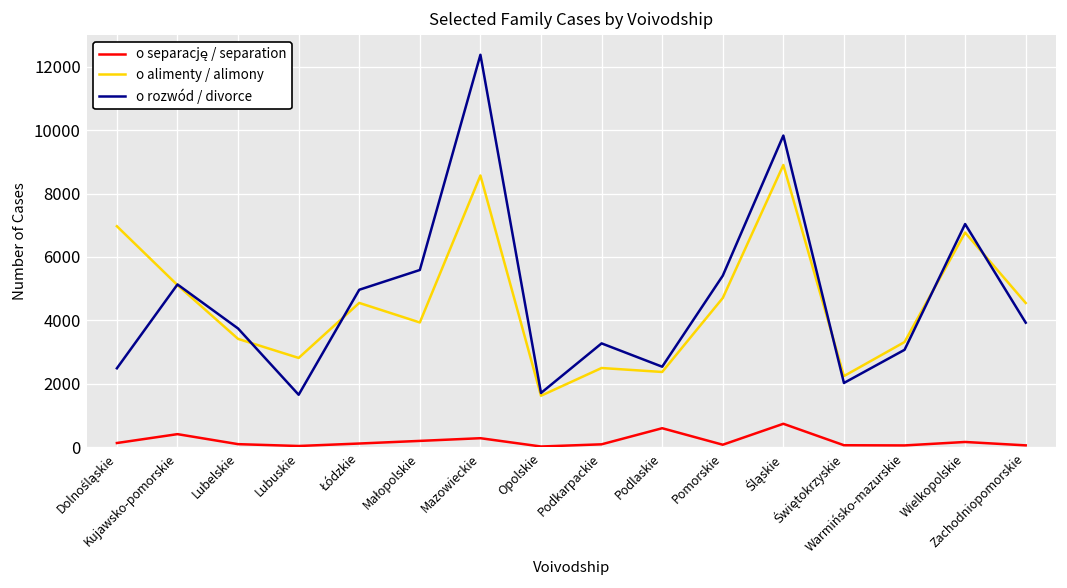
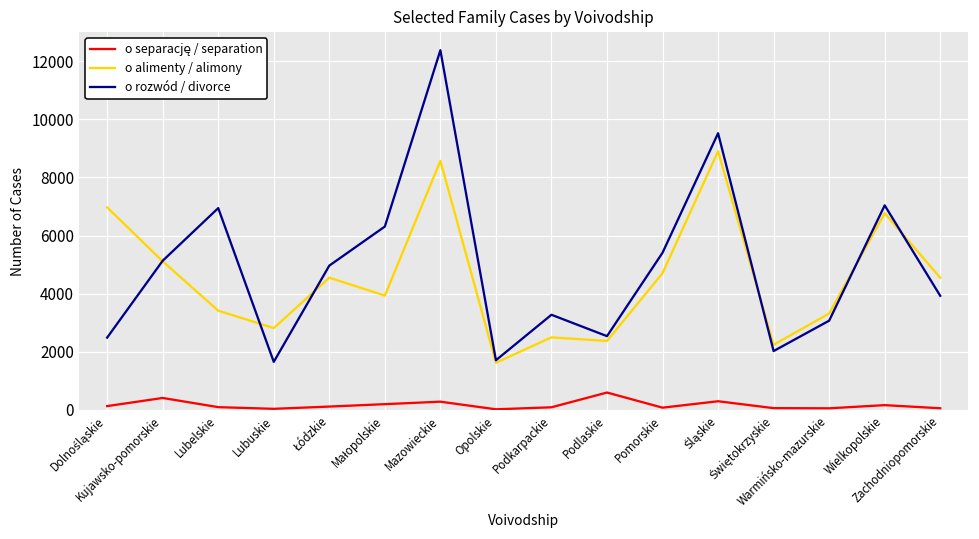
  {
    "o separację / separation": {
      "Dolnośląskie": 100,
      "Kujawsko-pomorskie": 400,
      "Lubelskie": 100,
      "Lubuskie": 0,
      "Łódzkie": 100,
      "Małopolskie": 200,
      "Mazowieckie": 300,
      "Opolskie": 0,
      "Podkarpackie": 100,
      "Podlaskie": 600,
      "Pomorskie": 100,
-     "Śląskie": 700,
+     "Śląskie": 300,
      "Świętokrzyskie": 100,
      "Warmińsko-mazurskie": 100,
      "Wielkopolskie": 200,
      "Zachodniopomorskie": 100
    },
    "o alimenty / alimony": {
      "Dolnośląskie": 7000,
      "Lubelskie": 3400,
      "Lubuskie": 2800,
      "Łódzkie": 4600,
      "Małopolskie": 3900,
      "Mazowieckie": 8600,
      "Podkarpackie": 2500,
      "Podlaskie": 2400,
      "Pomorskie": 4700,
      "Śląskie": 8900,
      "Świętokrzyskie": 2200,
      "Warmińsko-mazurskie": 3300,
      "Wielkopolskie": 6800,
      "Zachodniopomorskie": 4500
    },
    "o rozwód / divorce": {
      "Dolnośląskie": 2500,
-     "Lubelskie": 3700,
+     "Lubelskie": 6900,
      "Lubuskie": 1700,
      "Łódzkie": 5000,
-     "Małopolskie": 5600,
+     "Małopolskie": 6300,
      "Mazowieckie": 12400,
      "Podkarpackie": 3300,
      "Podlaskie": 2500,
      "Pomorskie": 5400,
-     "Śląskie": 9800,
+     "Śląskie": 9500,
      "Świętokrzyskie": 2000,
      "Warmińsko-mazurskie": 3100,
      "Wielkopolskie": 7000,
      "Zachodniopomorskie": 3900
    }
  }
